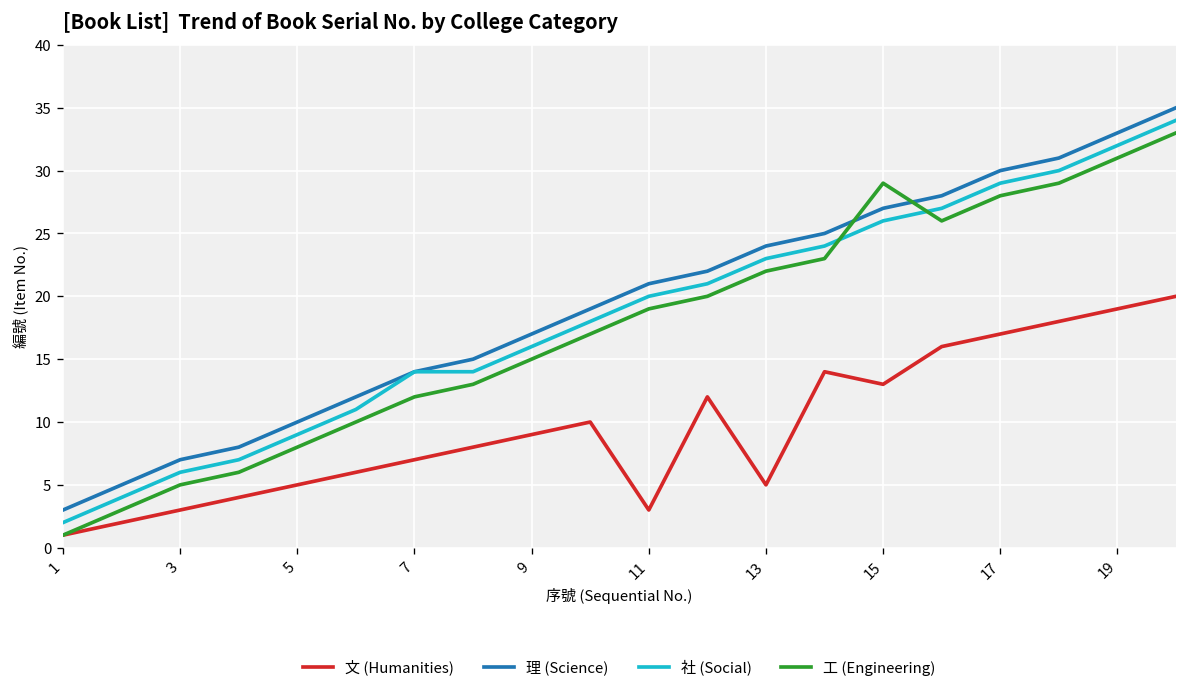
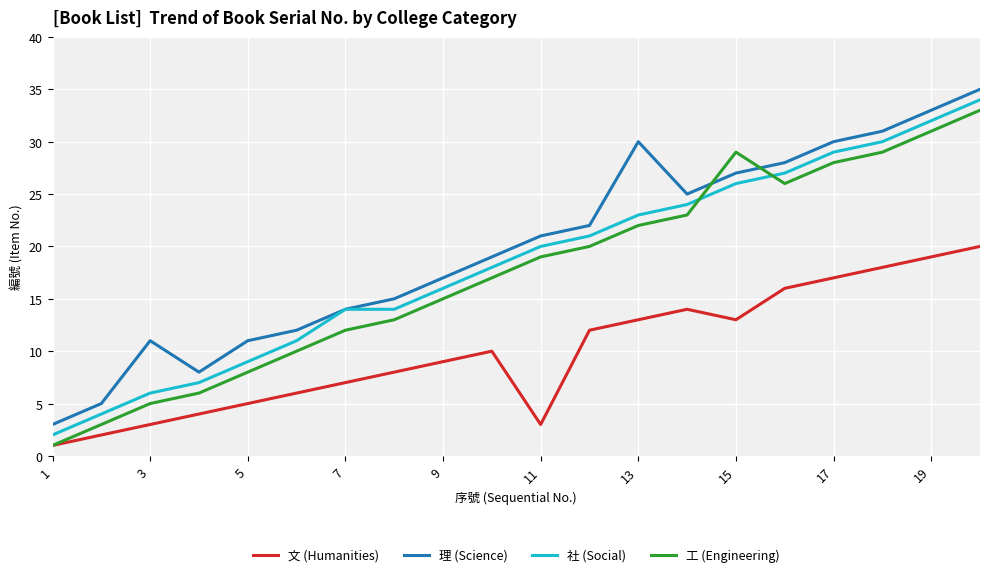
  {
    "文 (Humanities)": {
      "3": 3,
      "5": 5,
      "7": 7,
      "9": 9,
      "11": 3,
-     "13": 5,
+     "13": 13,
      "15": 13,
      "17": 17,
      "19": 19
    },
    "理 (Science)": {
      "1": 3,
-     "3": 7,
-     "5": 10,
+     "3": 11,
+     "5": 11,
      "9": 17,
      "11": 21,
-     "13": 24,
+     "13": 30,
      "15": 27,
      "17": 30,
      "19": 33
    },
    "社 (Social)": {
      "1": 2,
      "3": 6,
      "5": 9,
      "9": 16,
      "11": 20,
      "13": 23,
      "15": 26,
      "17": 29,
      "19": 32
    },
    "工 (Engineering)": {
      "3": 5,
      "5": 8,
      "7": 12,
      "9": 15,
      "11": 19,
      "13": 22,
      "15": 29,
      "17": 28,
      "19": 31
    }
  }
